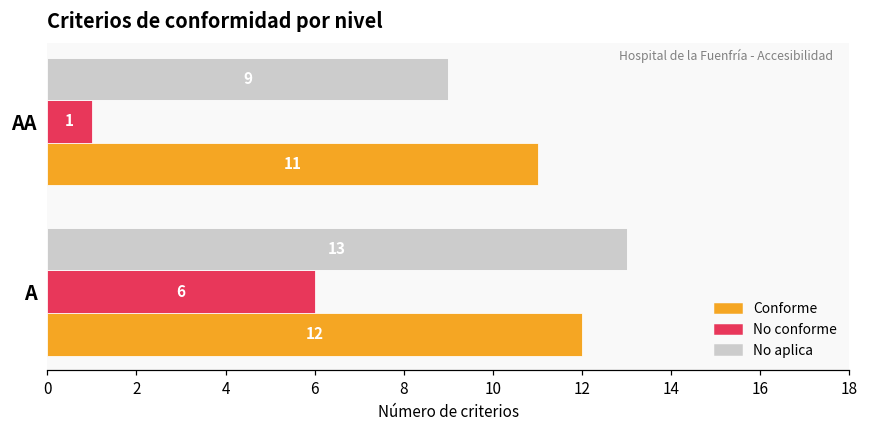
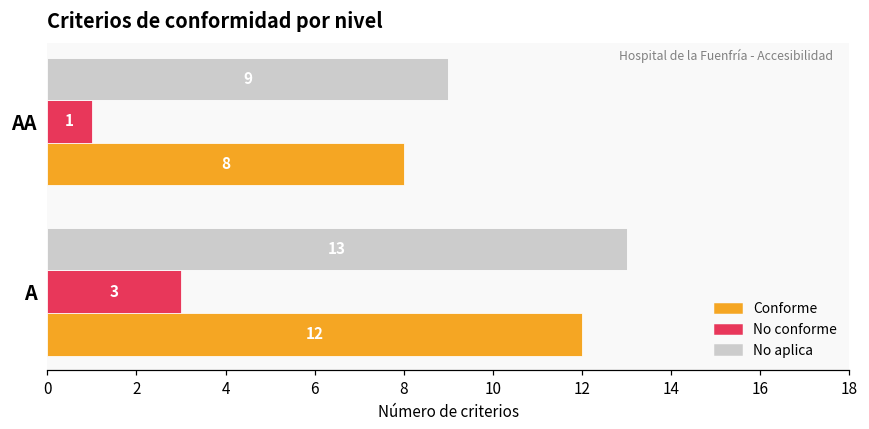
  {
    "Conforme": {
-     "AA": 11,
+     "AA": 8,
      "A": 12
    },
    "No conforme": {
      "AA": 1,
-     "A": 6
+     "A": 3
    },
    "No aplica": {
      "AA": 9,
      "A": 13
    }
  }
